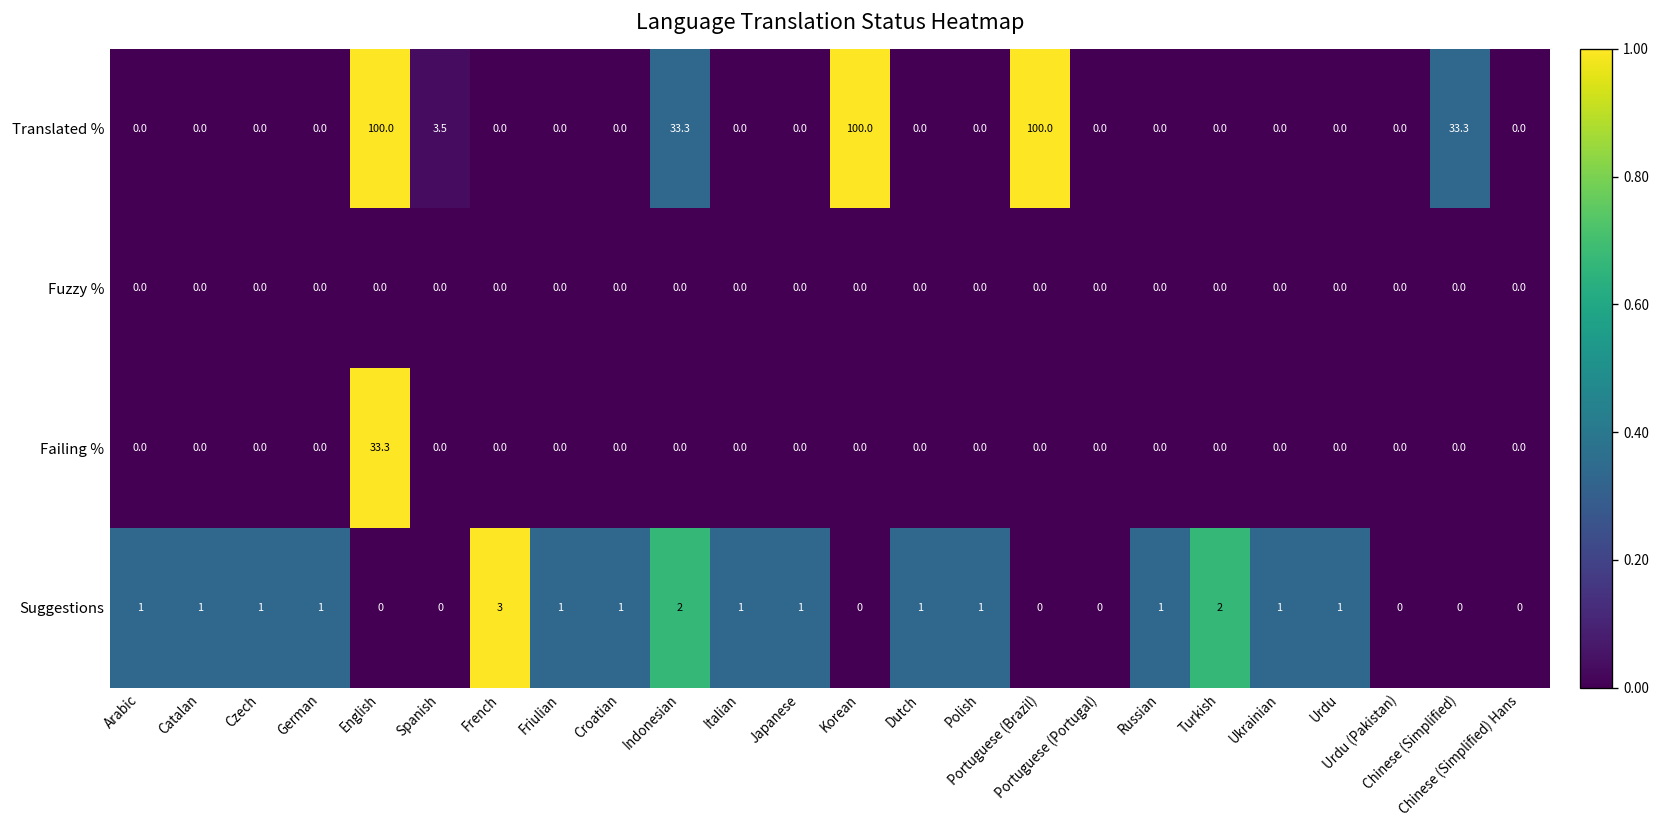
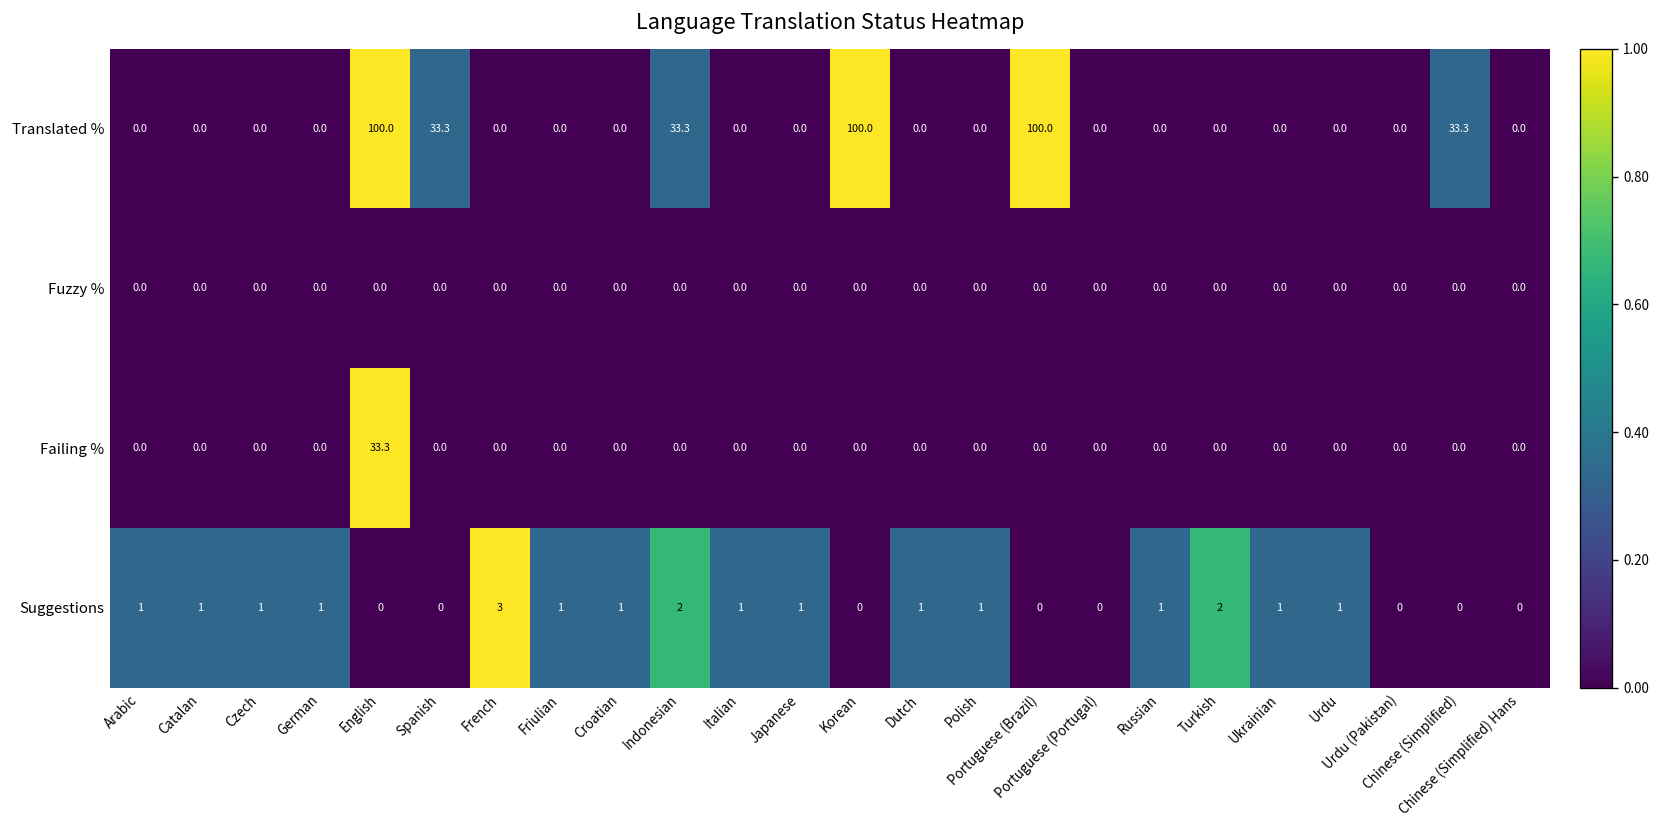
  {
    "Translated %": {
      "Arabic": 0.0,
      "Catalan": 0.0,
      "Czech": 0.0,
      "German": 0.0,
      "English": 100.0,
-     "Spanish": 3.5,
+     "Spanish": 33.3,
      "French": 0.0,
      "Friulian": 0.0,
      "Croatian": 0.0,
      "Indonesian": 33.3,
      "Italian": 0.0,
      "Japanese": 0.0,
      "Korean": 100.0,
      "Dutch": 0.0,
      "Polish": 0.0,
      "Portuguese (Brazil)": 100.0,
      "Portuguese (Portugal)": 0.0,
      "Russian": 0.0,
      "Turkish": 0.0,
      "Ukrainian": 0.0,
      "Urdu": 0.0,
      "Urdu (Pakistan)": 0.0,
      "Chinese (Simplified)": 33.3,
      "Chinese (Simplified) Hans": 0.0
    },
    "Fuzzy %": {
      "Arabic": 0.0,
      "Catalan": 0.0,
      "Czech": 0.0,
      "German": 0.0,
      "English": 0.0,
      "Spanish": 0.0,
      "French": 0.0,
      "Friulian": 0.0,
      "Croatian": 0.0,
      "Indonesian": 0.0,
      "Italian": 0.0,
      "Japanese": 0.0,
      "Korean": 0.0,
      "Dutch": 0.0,
      "Polish": 0.0,
      "Portuguese (Brazil)": 0.0,
      "Portuguese (Portugal)": 0.0,
      "Russian": 0.0,
      "Turkish": 0.0,
      "Ukrainian": 0.0,
      "Urdu": 0.0,
      "Urdu (Pakistan)": 0.0,
      "Chinese (Simplified)": 0.0,
      "Chinese (Simplified) Hans": 0.0
    },
    "Failing %": {
      "Arabic": 0.0,
      "Catalan": 0.0,
      "Czech": 0.0,
      "German": 0.0,
      "English": 33.3,
      "Spanish": 0.0,
      "French": 0.0,
      "Friulian": 0.0,
      "Croatian": 0.0,
      "Indonesian": 0.0,
      "Italian": 0.0,
      "Japanese": 0.0,
      "Korean": 0.0,
      "Dutch": 0.0,
      "Polish": 0.0,
      "Portuguese (Brazil)": 0.0,
      "Portuguese (Portugal)": 0.0,
      "Russian": 0.0,
      "Turkish": 0.0,
      "Ukrainian": 0.0,
      "Urdu": 0.0,
      "Urdu (Pakistan)": 0.0,
      "Chinese (Simplified)": 0.0,
      "Chinese (Simplified) Hans": 0.0
    },
    "Suggestions": {
      "Arabic": 1,
      "Catalan": 1,
      "Czech": 1,
      "German": 1,
      "English": 0,
      "Spanish": 0,
      "French": 3,
      "Friulian": 1,
      "Croatian": 1,
      "Indonesian": 2,
      "Italian": 1,
      "Japanese": 1,
      "Korean": 0,
      "Dutch": 1,
      "Polish": 1,
      "Portuguese (Brazil)": 0,
      "Portuguese (Portugal)": 0,
      "Russian": 1,
      "Turkish": 2,
      "Ukrainian": 1,
      "Urdu": 1,
      "Urdu (Pakistan)": 0,
      "Chinese (Simplified)": 0,
      "Chinese (Simplified) Hans": 0
    }
  }
